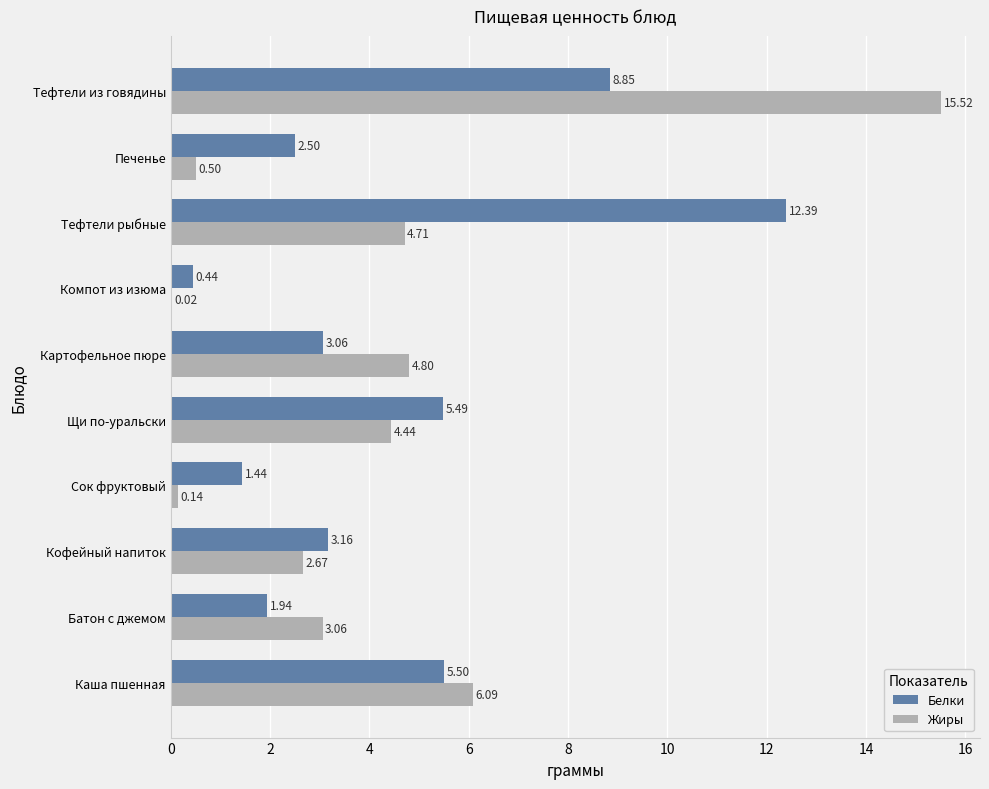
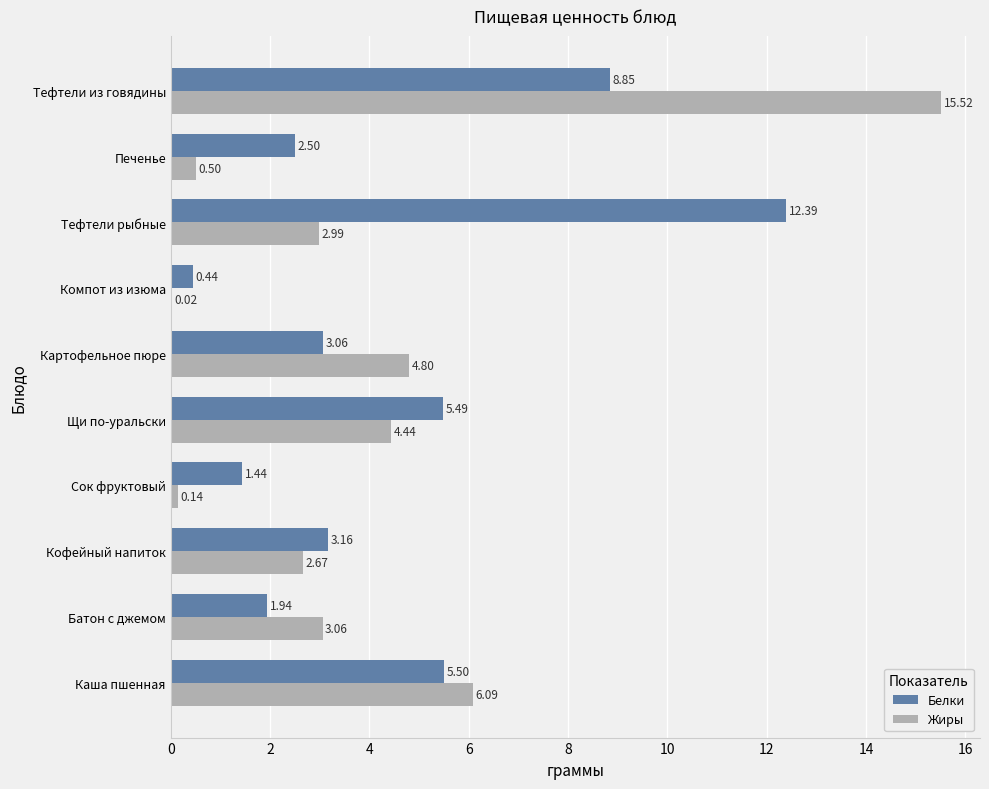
  {
    "Белки": {
      "Тефтели из говядины": 8.85,
      "Печенье": 2.50,
      "Тефтели рыбные": 12.39,
      "Компот из изюма": 0.44,
      "Картофельное пюре": 3.06,
      "Щи по-уральски": 5.49,
      "Сок фруктовый": 1.44,
      "Кофейный напиток": 3.16,
      "Батон с джемом": 1.94,
      "Каша пшенная": 5.50
    },
    "Жиры": {
      "Тефтели из говядины": 15.52,
      "Печенье": 0.50,
-     "Тефтели рыбные": 4.71,
+     "Тефтели рыбные": 2.99,
      "Компот из изюма": 0.02,
      "Картофельное пюре": 4.80,
      "Щи по-уральски": 4.44,
      "Сок фруктовый": 0.14,
      "Кофейный напиток": 2.67,
      "Батон с джемом": 3.06,
      "Каша пшенная": 6.09
    }
  }
